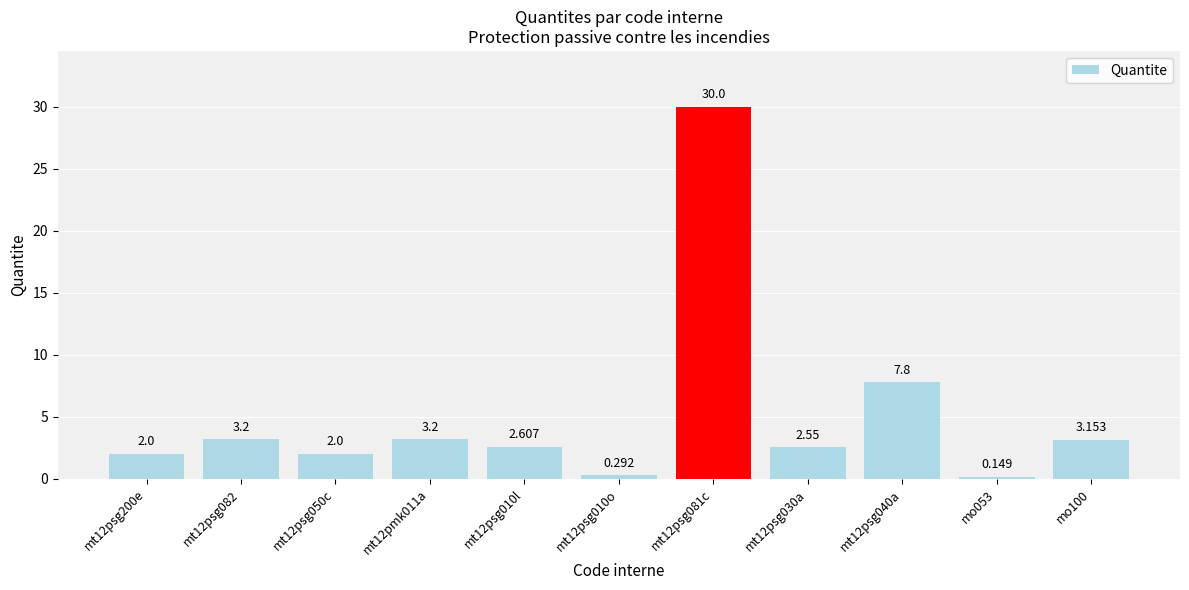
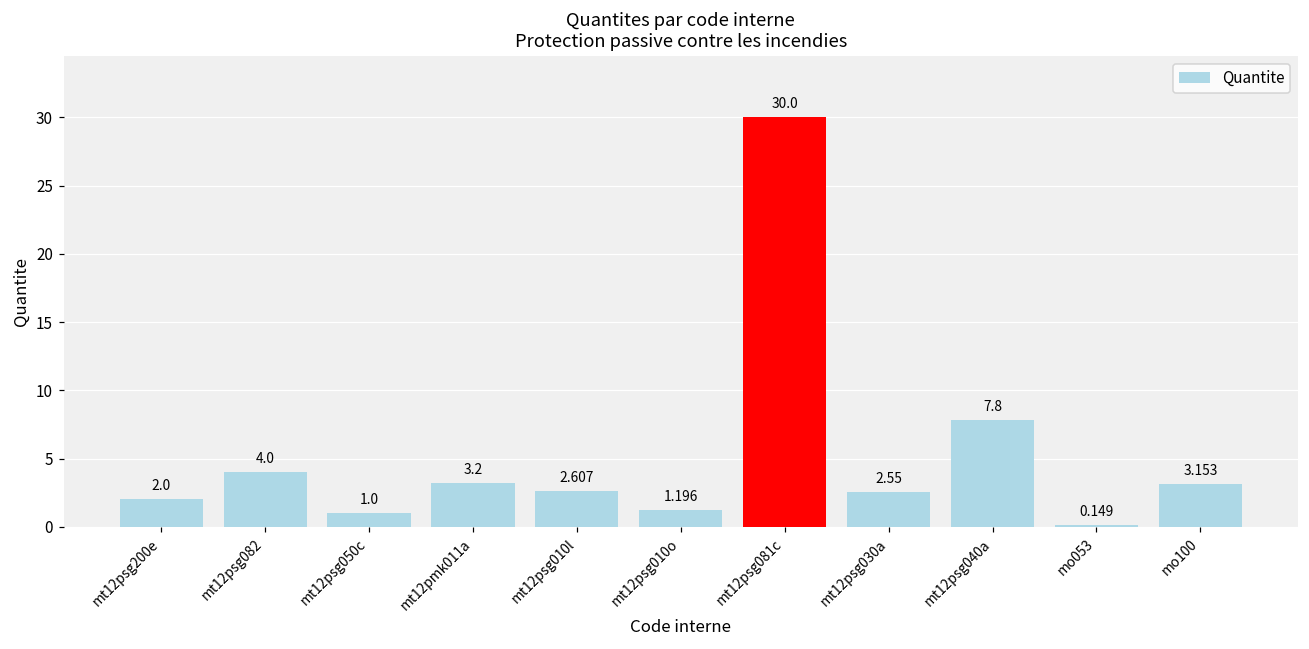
  {
    "mt12psg200e": 2.0,
-   "mt12psg082": 3.2,
-   "mt12psg050c": 2.0,
+   "mt12psg082": 4.0,
+   "mt12psg050c": 1.0,
    "mt12pmk011a": 3.2,
    "mt12psg010l": 2.607,
-   "mt12psg010o": 0.292,
+   "mt12psg010o": 1.196,
    "mt12psg081c": 30.0,
    "mt12psg030a": 2.55,
    "mt12psg040a": 7.8,
    "mo053": 0.149,
    "mo100": 3.153
  }
